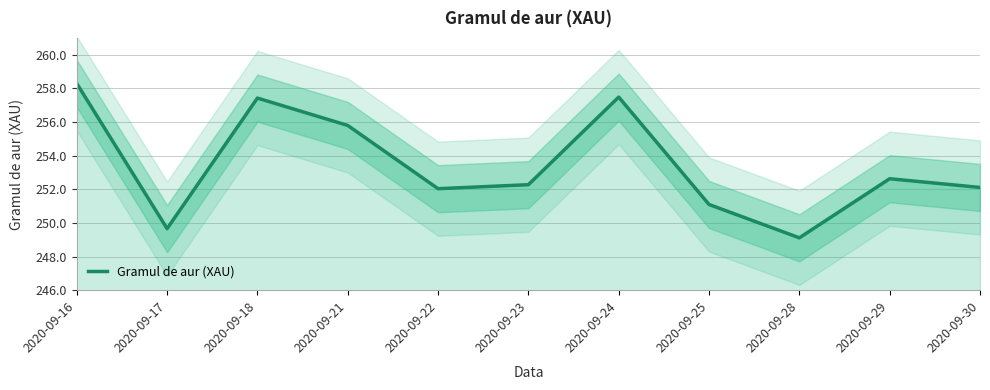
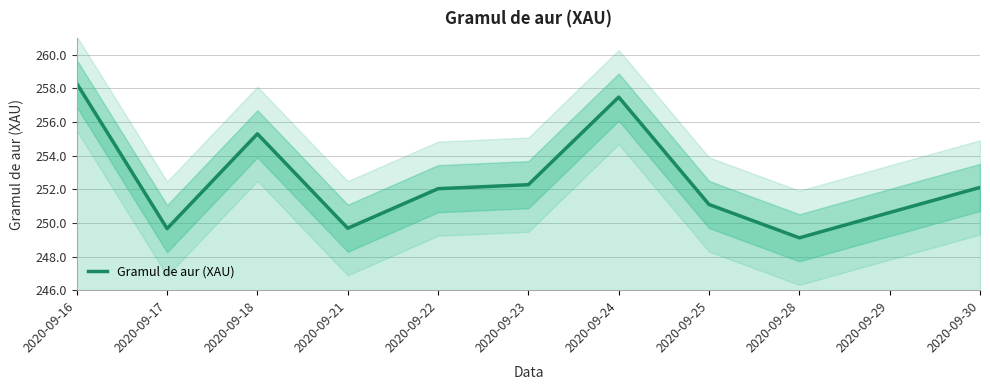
  {
    "Gramul de aur (XAU)": {
      "2020-09-16": 258.3,
      "2020-09-17": 249.7,
-     "2020-09-18": 257.4,
-     "2020-09-21": 255.8,
+     "2020-09-18": 255.3,
+     "2020-09-21": 249.7,
      "2020-09-22": 252.0,
      "2020-09-23": 252.3,
      "2020-09-24": 257.5,
      "2020-09-25": 251.1,
      "2020-09-28": 249.1,
-     "2020-09-29": 252.6,
+     "2020-09-29": 250.6,
      "2020-09-30": 252.1
    }
  }
